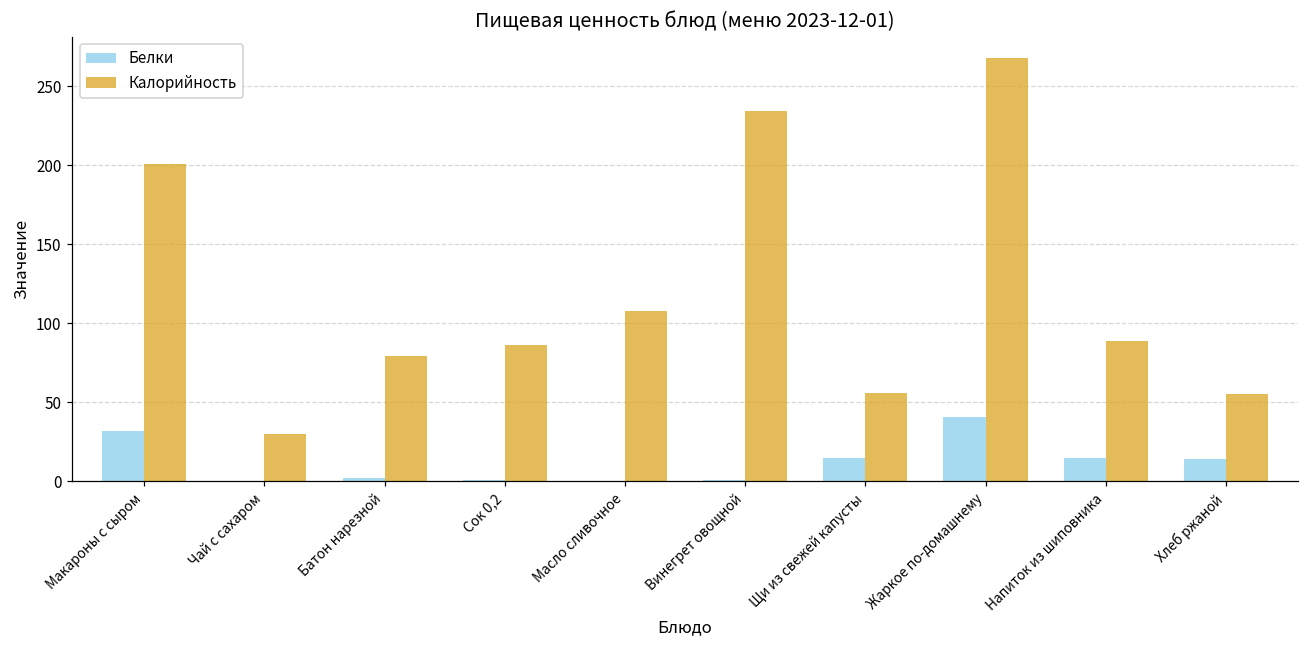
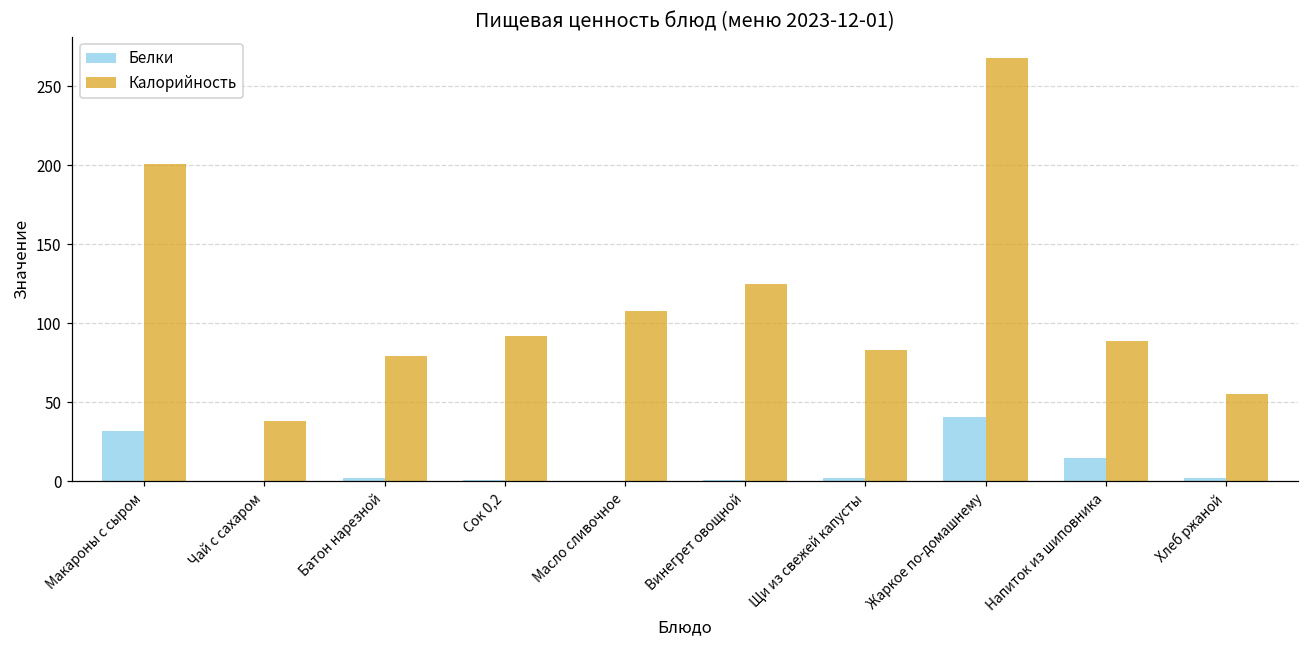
  {
    "Белки": {
      "Макароны с сыром": 32,
      "Чай с сахаром": 0,
      "Батон нарезной": 2,
      "Масло сливочное": 0,
-     "Щи из свежей капусты": 15,
+     "Щи из свежей капусты": 2,
      "Жаркое по-домашнему": 41,
      "Напиток из шиповника": 15,
-     "Хлеб ржаной": 14
+     "Хлеб ржаной": 2
    },
    "Калорийность": {
      "Макароны с сыром": 201,
-     "Чай с сахаром": 30,
+     "Чай с сахаром": 38,
      "Батон нарезной": 79,
-     "Сок 0,2": 86,
+     "Сок 0,2": 92,
      "Масло сливочное": 108,
-     "Винегрет овощной": 234,
-     "Щи из свежей капусты": 56,
+     "Винегрет овощной": 125,
+     "Щи из свежей капусты": 83,
      "Жаркое по-домашнему": 268,
      "Напиток из шиповника": 89,
      "Хлеб ржаной": 55
    }
  }
